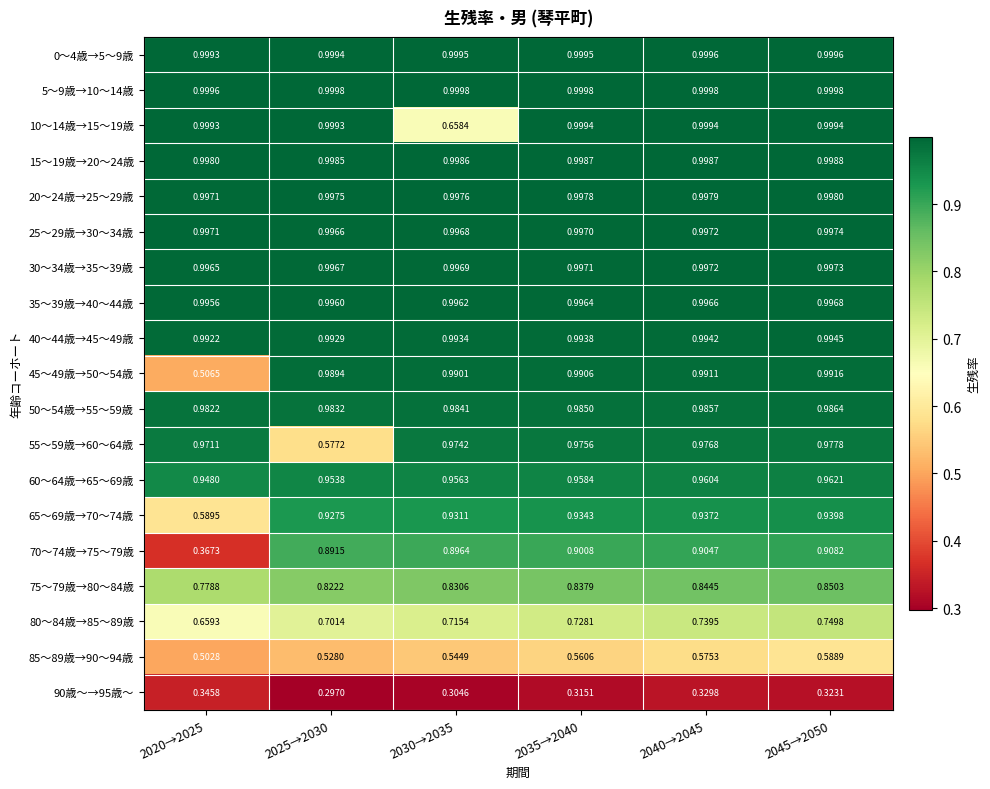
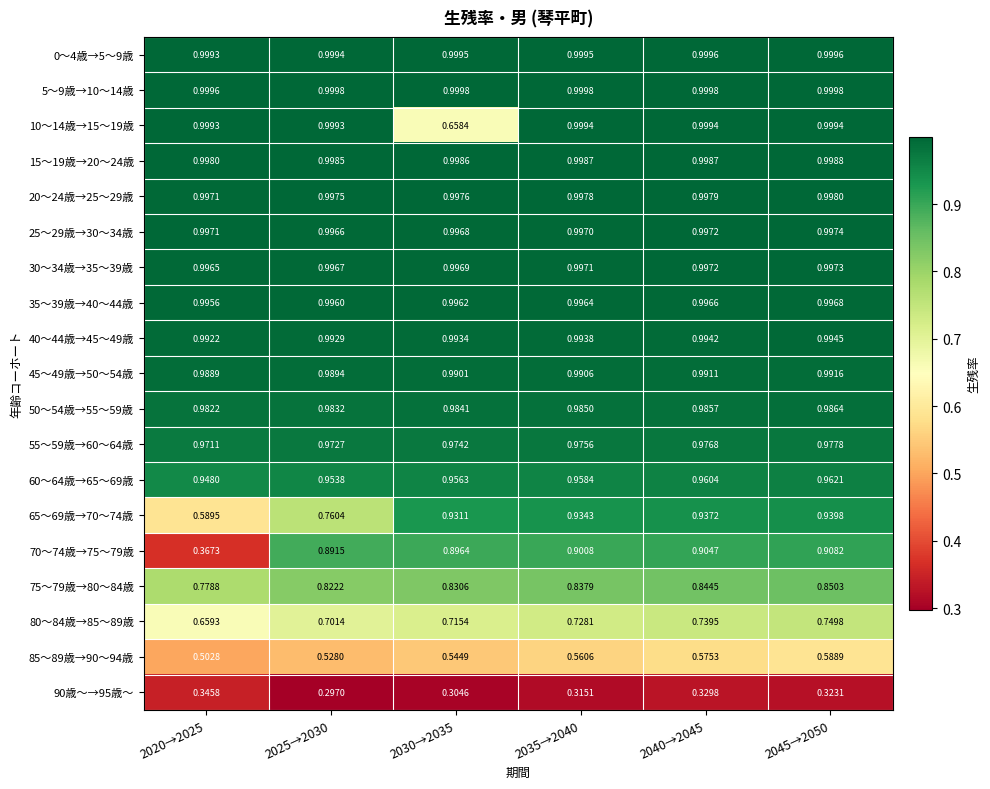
  {
    "0～4歳→5～9歳": {
      "2020→2025": 0.9993,
      "2025→2030": 0.9994,
      "2030→2035": 0.9995,
      "2035→2040": 0.9995,
      "2040→2045": 0.9996,
      "2045→2050": 0.9996
    },
    "5～9歳→10～14歳": {
      "2020→2025": 0.9996,
      "2025→2030": 0.9998,
      "2030→2035": 0.9998,
      "2035→2040": 0.9998,
      "2040→2045": 0.9998,
      "2045→2050": 0.9998
    },
    "10～14歳→15～19歳": {
      "2020→2025": 0.9993,
      "2025→2030": 0.9993,
      "2030→2035": 0.6584,
      "2035→2040": 0.9994,
      "2040→2045": 0.9994,
      "2045→2050": 0.9994
    },
    "15～19歳→20～24歳": {
      "2020→2025": 0.9980,
      "2025→2030": 0.9985,
      "2030→2035": 0.9986,
      "2035→2040": 0.9987,
      "2040→2045": 0.9987,
      "2045→2050": 0.9988
    },
    "20～24歳→25～29歳": {
      "2020→2025": 0.9971,
      "2025→2030": 0.9975,
      "2030→2035": 0.9976,
      "2035→2040": 0.9978,
      "2040→2045": 0.9979,
      "2045→2050": 0.9980
    },
    "25～29歳→30～34歳": {
      "2020→2025": 0.9971,
      "2025→2030": 0.9966,
      "2030→2035": 0.9968,
      "2035→2040": 0.9970,
      "2040→2045": 0.9972,
      "2045→2050": 0.9974
    },
    "30～34歳→35～39歳": {
      "2020→2025": 0.9965,
      "2025→2030": 0.9967,
      "2030→2035": 0.9969,
      "2035→2040": 0.9971,
      "2040→2045": 0.9972,
      "2045→2050": 0.9973
    },
    "35～39歳→40～44歳": {
      "2020→2025": 0.9956,
      "2025→2030": 0.9960,
      "2030→2035": 0.9962,
      "2035→2040": 0.9964,
      "2040→2045": 0.9966,
      "2045→2050": 0.9968
    },
    "40～44歳→45～49歳": {
      "2020→2025": 0.9922,
      "2025→2030": 0.9929,
      "2030→2035": 0.9934,
      "2035→2040": 0.9938,
      "2040→2045": 0.9942,
      "2045→2050": 0.9945
    },
    "45～49歳→50～54歳": {
-     "2020→2025": 0.5065,
+     "2020→2025": 0.9889,
      "2025→2030": 0.9894,
      "2030→2035": 0.9901,
      "2035→2040": 0.9906,
      "2040→2045": 0.9911,
      "2045→2050": 0.9916
    },
    "50～54歳→55～59歳": {
      "2020→2025": 0.9822,
      "2025→2030": 0.9832,
      "2030→2035": 0.9841,
      "2035→2040": 0.9850,
      "2040→2045": 0.9857,
      "2045→2050": 0.9864
    },
    "55～59歳→60～64歳": {
      "2020→2025": 0.9711,
-     "2025→2030": 0.5772,
+     "2025→2030": 0.9727,
      "2030→2035": 0.9742,
      "2035→2040": 0.9756,
      "2040→2045": 0.9768,
      "2045→2050": 0.9778
    },
    "60～64歳→65～69歳": {
      "2020→2025": 0.9480,
      "2025→2030": 0.9538,
      "2030→2035": 0.9563,
      "2035→2040": 0.9584,
      "2040→2045": 0.9604,
      "2045→2050": 0.9621
    },
    "65～69歳→70～74歳": {
      "2020→2025": 0.5895,
-     "2025→2030": 0.9275,
+     "2025→2030": 0.7604,
      "2030→2035": 0.9311,
      "2035→2040": 0.9343,
      "2040→2045": 0.9372,
      "2045→2050": 0.9398
    },
    "70～74歳→75～79歳": {
      "2020→2025": 0.3673,
      "2025→2030": 0.8915,
      "2030→2035": 0.8964,
      "2035→2040": 0.9008,
      "2040→2045": 0.9047,
      "2045→2050": 0.9082
    },
    "75～79歳→80～84歳": {
      "2020→2025": 0.7788,
      "2025→2030": 0.8222,
      "2030→2035": 0.8306,
      "2035→2040": 0.8379,
      "2040→2045": 0.8445,
      "2045→2050": 0.8503
    },
    "80～84歳→85～89歳": {
      "2020→2025": 0.6593,
      "2025→2030": 0.7014,
      "2030→2035": 0.7154,
      "2035→2040": 0.7281,
      "2040→2045": 0.7395,
      "2045→2050": 0.7498
    },
    "85～89歳→90～94歳": {
      "2020→2025": 0.5028,
      "2025→2030": 0.5280,
      "2030→2035": 0.5449,
      "2035→2040": 0.5606,
      "2040→2045": 0.5753,
      "2045→2050": 0.5889
    },
    "90歳～→95歳～": {
      "2020→2025": 0.3458,
      "2025→2030": 0.2970,
      "2030→2035": 0.3046,
      "2035→2040": 0.3151,
      "2040→2045": 0.3298,
      "2045→2050": 0.3231
    }
  }
